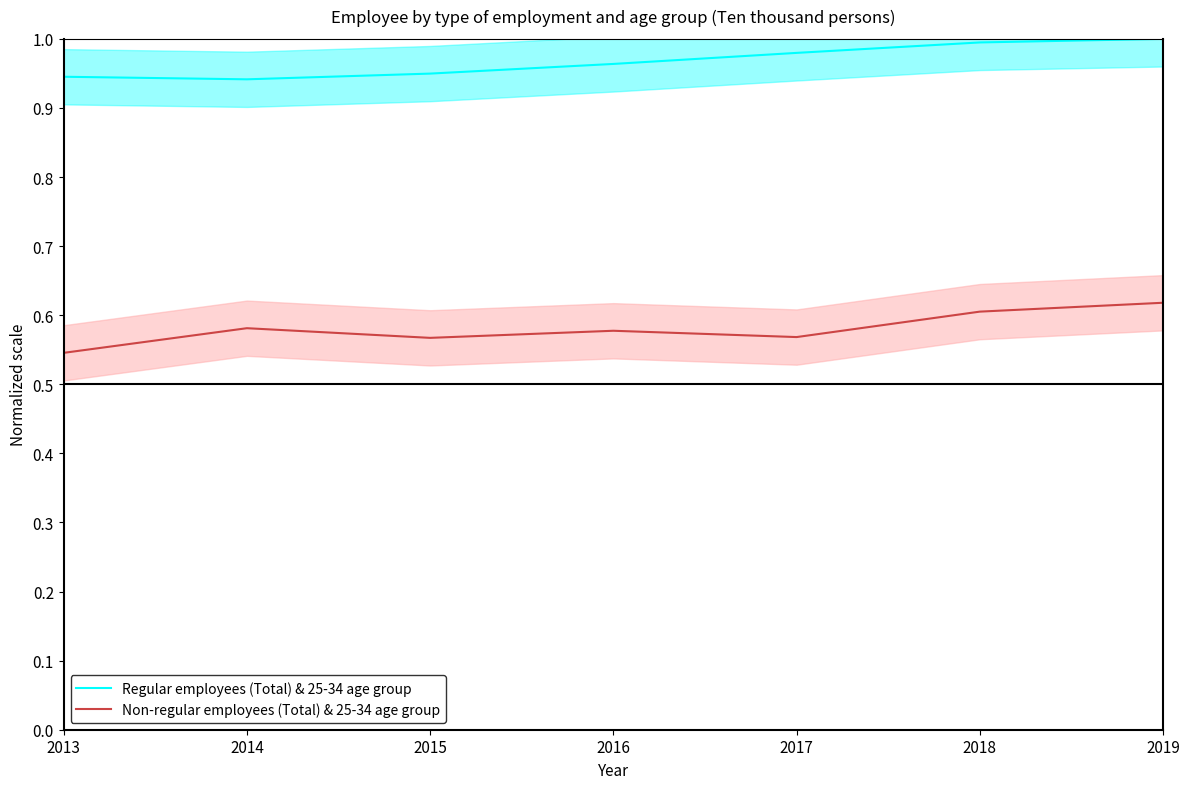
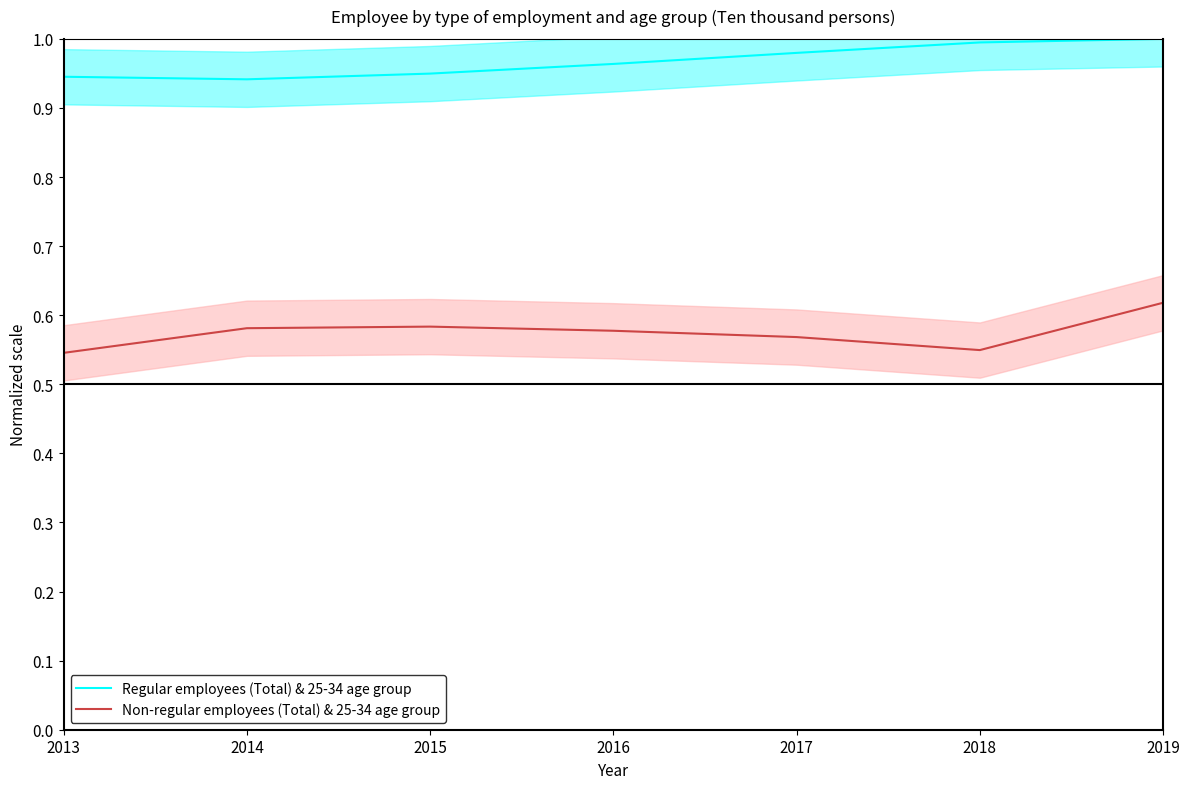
  {
    "Non-regular employees (Total) & 25-34 age group": {
      "2013": 0.55,
      "2014": 0.58,
-     "2015": 0.57,
+     "2015": 0.58,
      "2016": 0.58,
      "2017": 0.57,
-     "2018": 0.61,
+     "2018": 0.55,
      "2019": 0.62
    }
  }
